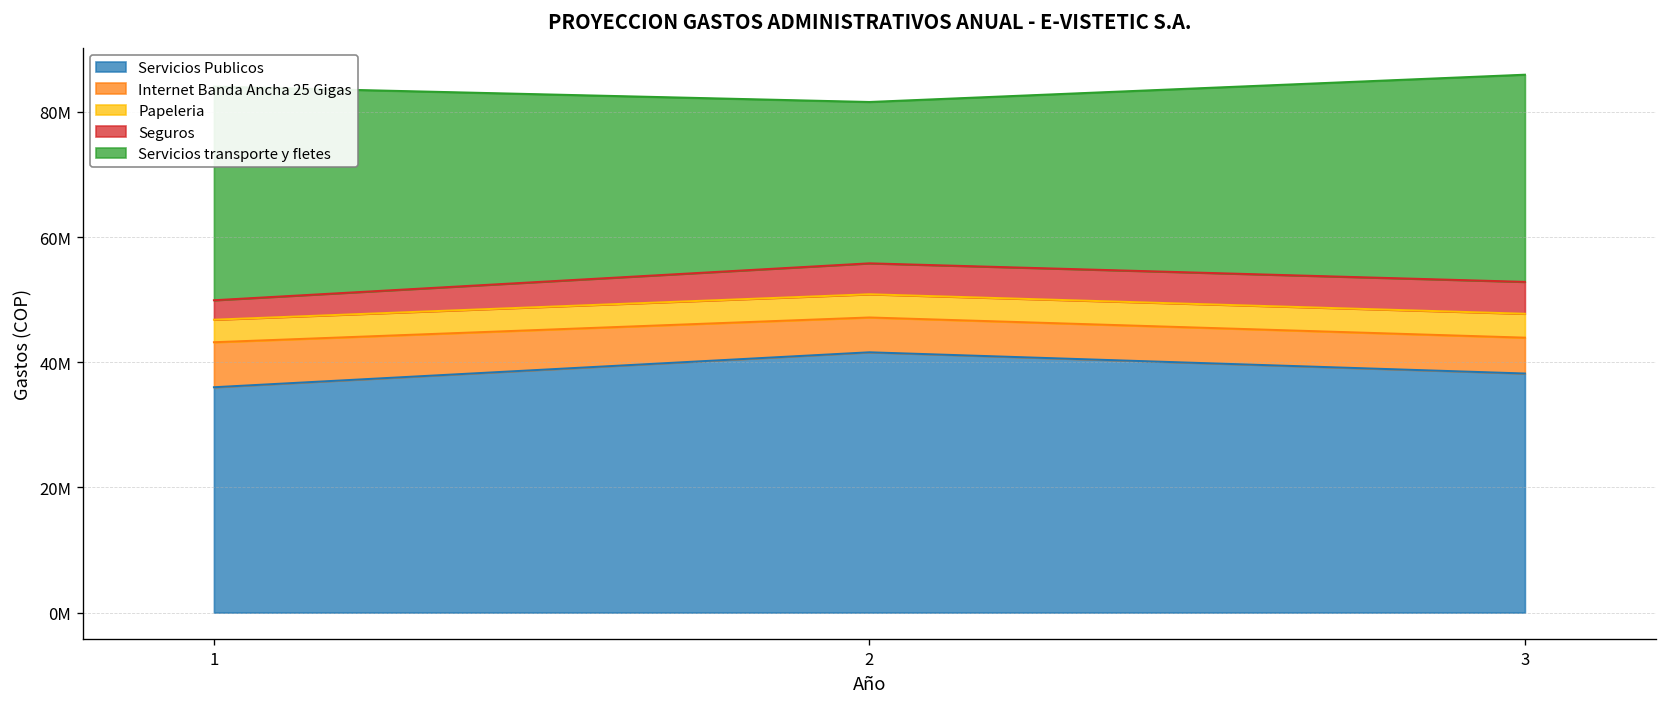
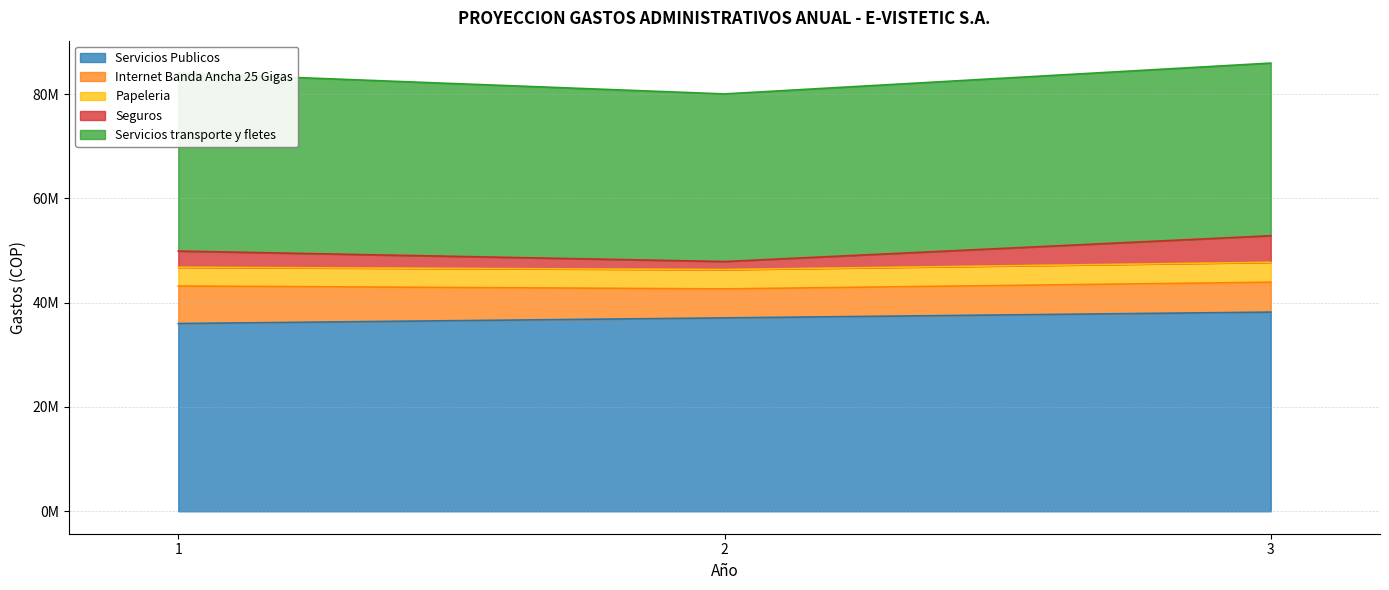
  {
    "Servicios Publicos": {
      "1": 36000000,
-     "2": 42000000,
+     "2": 37000000,
      "3": 38000000
    },
    "Internet Banda Ancha 25 Gigas": {
      "1": 7000000,
      "2": 6000000,
      "3": 6000000
    },
    "Papeleria": {
      "1": 4000000,
      "2": 4000000,
      "3": 4000000
    },
    "Seguros": {
      "1": 3000000,
-     "2": 5000000,
+     "2": 2000000,
      "3": 5000000
    },
    "Servicios transporte y fletes": {
-     "2": 26000000,
+     "2": 32000000,
      "3": 33000000
    }
  }
